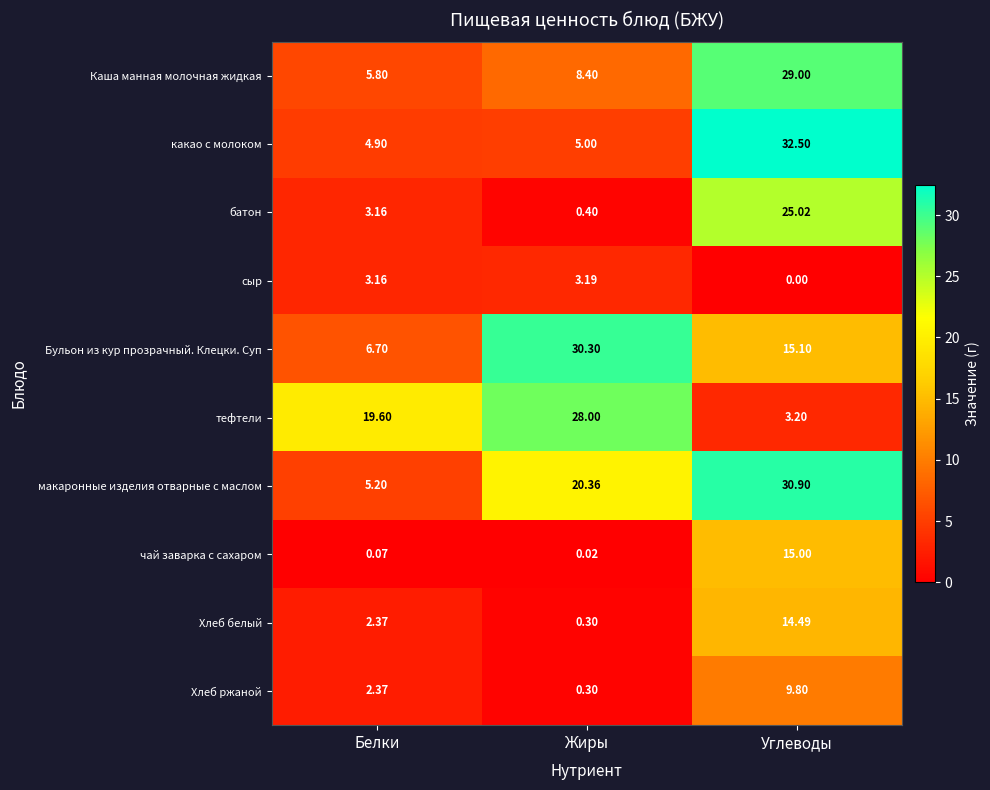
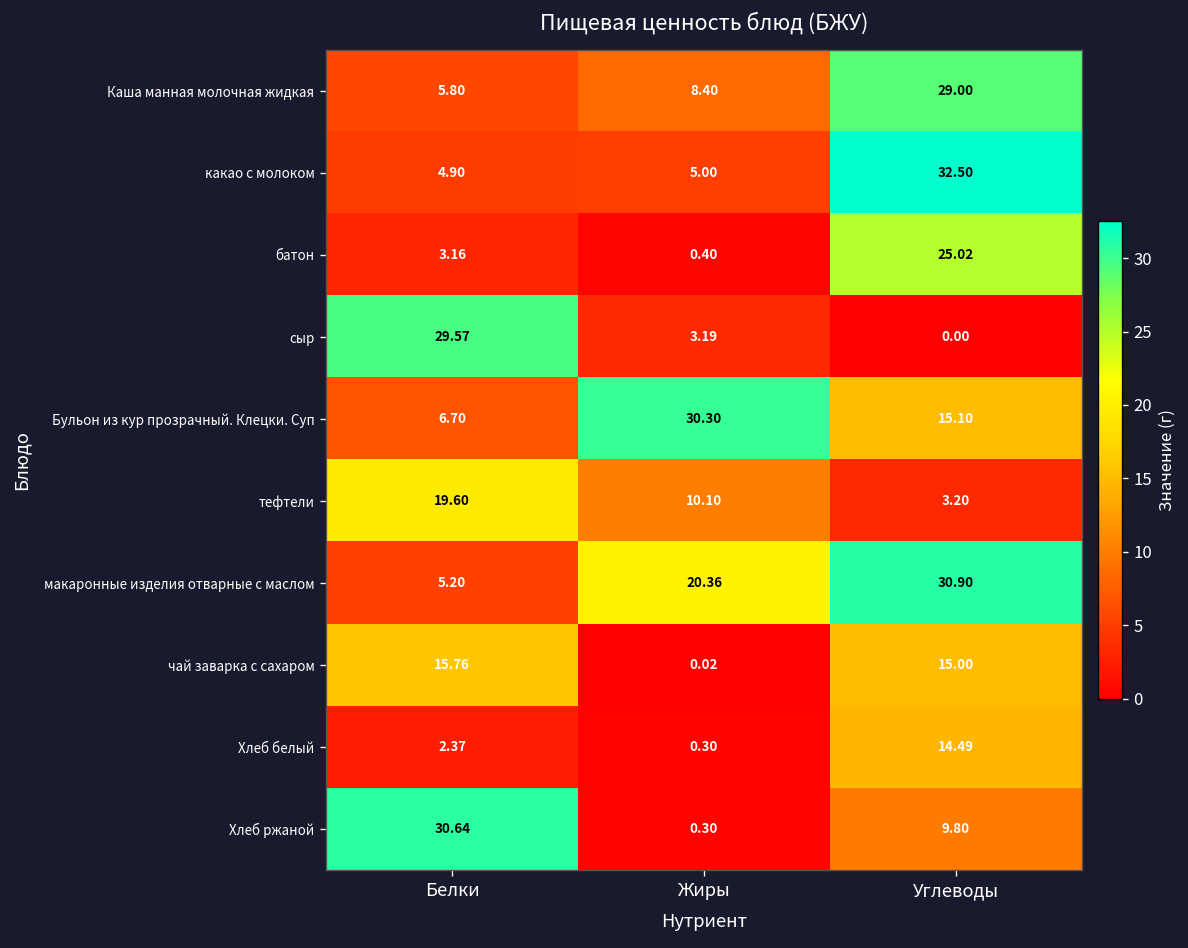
  {
    "Каша манная молочная жидкая": {
      "Белки": 5.80,
      "Жиры": 8.40,
      "Углеводы": 29.00
    },
    "какао с молоком": {
      "Белки": 4.90,
      "Жиры": 5.00,
      "Углеводы": 32.50
    },
    "батон": {
      "Белки": 3.16,
      "Жиры": 0.40,
      "Углеводы": 25.02
    },
    "сыр": {
-     "Белки": 3.16,
+     "Белки": 29.57,
      "Жиры": 3.19,
      "Углеводы": 0.00
    },
    "Бульон из кур прозрачный. Клецки. Суп": {
      "Белки": 6.70,
      "Жиры": 30.30,
      "Углеводы": 15.10
    },
    "тефтели": {
      "Белки": 19.60,
-     "Жиры": 28.00,
+     "Жиры": 10.10,
      "Углеводы": 3.20
    },
    "макаронные изделия отварные с маслом": {
      "Белки": 5.20,
      "Жиры": 20.36,
      "Углеводы": 30.90
    },
    "чай заварка с сахаром": {
-     "Белки": 0.07,
+     "Белки": 15.76,
      "Жиры": 0.02,
      "Углеводы": 15.00
    },
    "Хлеб белый": {
      "Белки": 2.37,
      "Жиры": 0.30,
      "Углеводы": 14.49
    },
    "Хлеб ржаной": {
-     "Белки": 2.37,
+     "Белки": 30.64,
      "Жиры": 0.30,
      "Углеводы": 9.80
    }
  }
